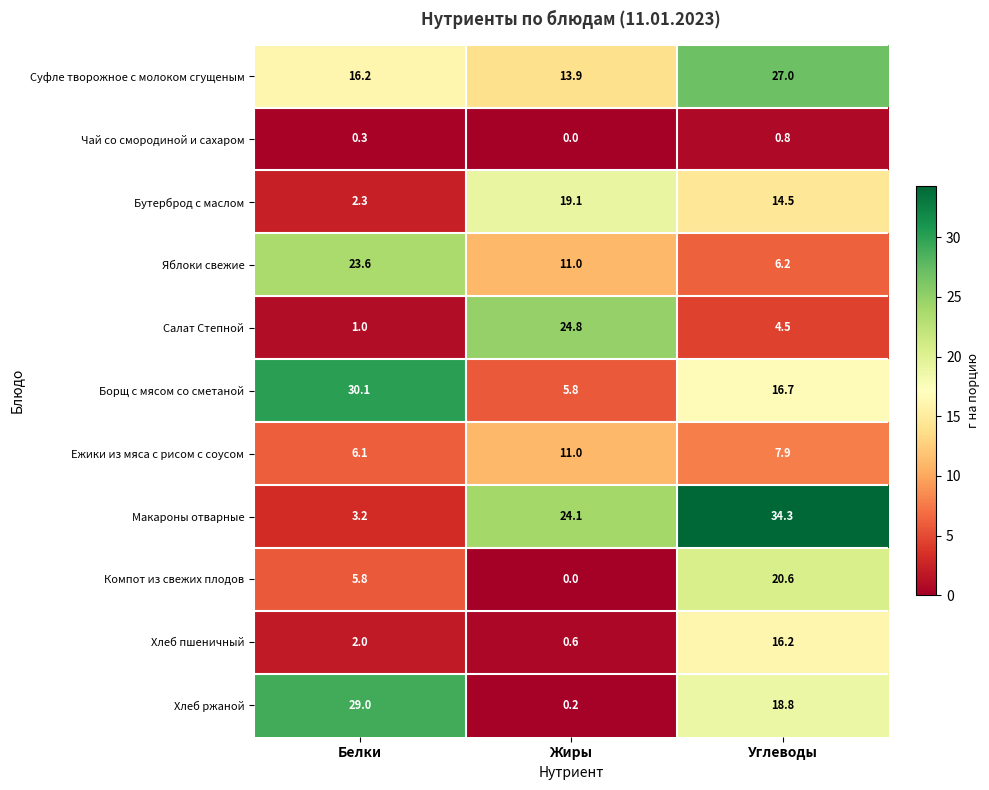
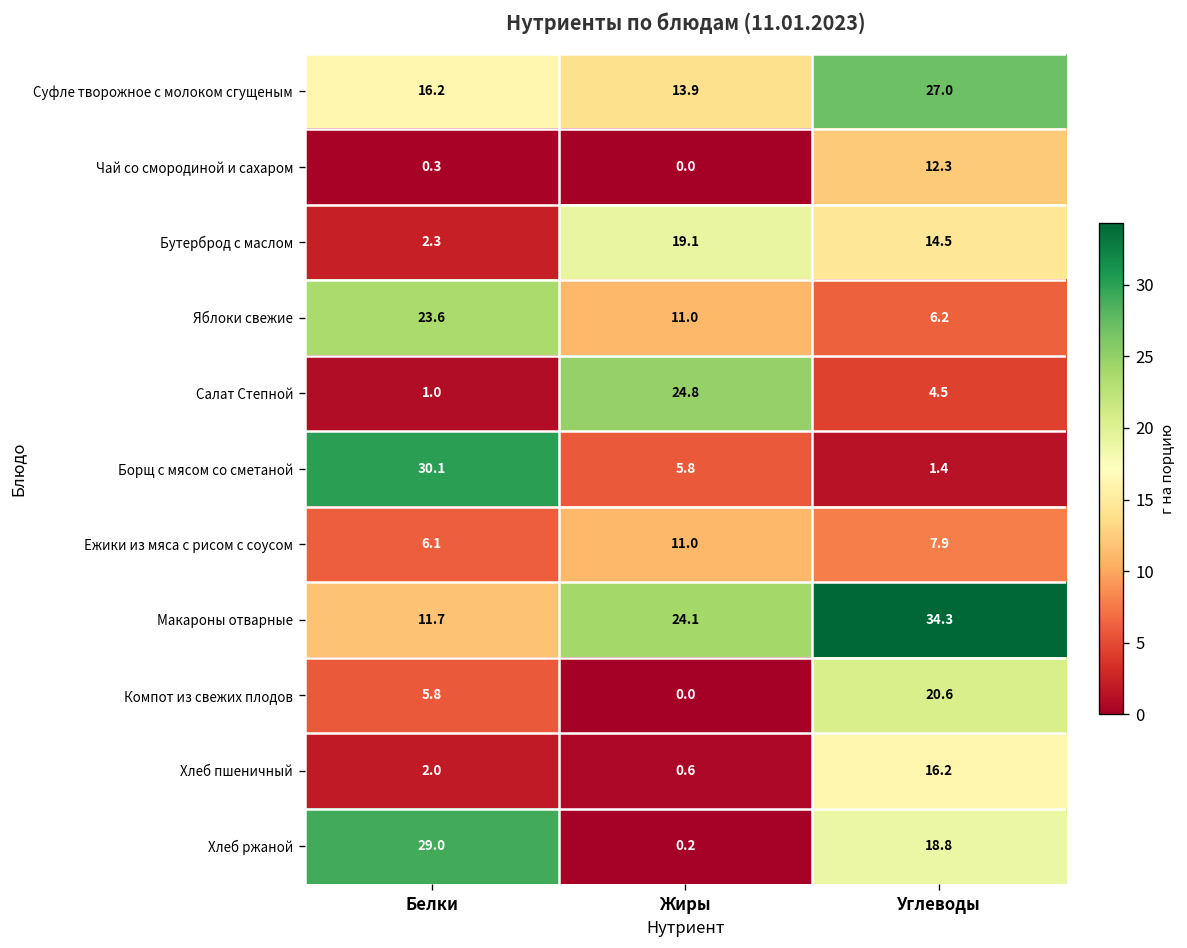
  {
    "Суфле творожное с молоком сгущеным": {
      "Белки": 16.2,
      "Жиры": 13.9,
      "Углеводы": 27.0
    },
    "Чай со смородиной и сахаром": {
      "Белки": 0.3,
      "Жиры": 0.0,
-     "Углеводы": 0.8
+     "Углеводы": 12.3
    },
    "Бутерброд с маслом": {
      "Белки": 2.3,
      "Жиры": 19.1,
      "Углеводы": 14.5
    },
    "Яблоки свежие": {
      "Белки": 23.6,
      "Жиры": 11.0,
      "Углеводы": 6.2
    },
    "Салат Степной": {
      "Белки": 1.0,
      "Жиры": 24.8,
      "Углеводы": 4.5
    },
    "Борщ с мясом со сметаной": {
      "Белки": 30.1,
      "Жиры": 5.8,
-     "Углеводы": 16.7
+     "Углеводы": 1.4
    },
    "Ежики из мяса с рисом с соусом": {
      "Белки": 6.1,
      "Жиры": 11.0,
      "Углеводы": 7.9
    },
    "Макароны отварные": {
-     "Белки": 3.2,
+     "Белки": 11.7,
      "Жиры": 24.1,
      "Углеводы": 34.3
    },
    "Компот из свежих плодов": {
      "Белки": 5.8,
      "Жиры": 0.0,
      "Углеводы": 20.6
    },
    "Хлеб пшеничный": {
      "Белки": 2.0,
      "Жиры": 0.6,
      "Углеводы": 16.2
    },
    "Хлеб ржаной": {
      "Белки": 29.0,
      "Жиры": 0.2,
      "Углеводы": 18.8
    }
  }
